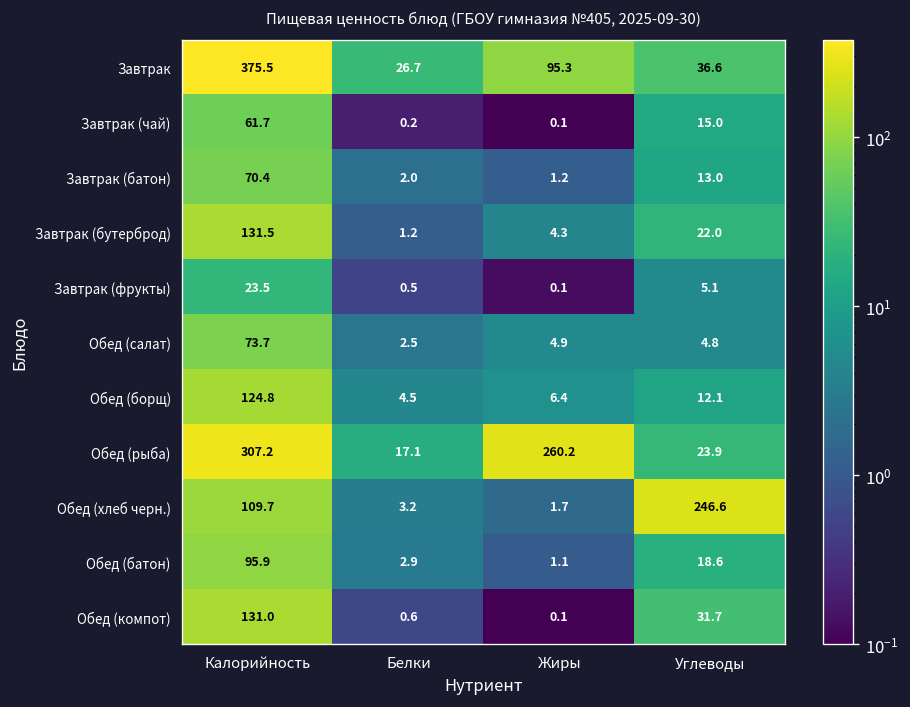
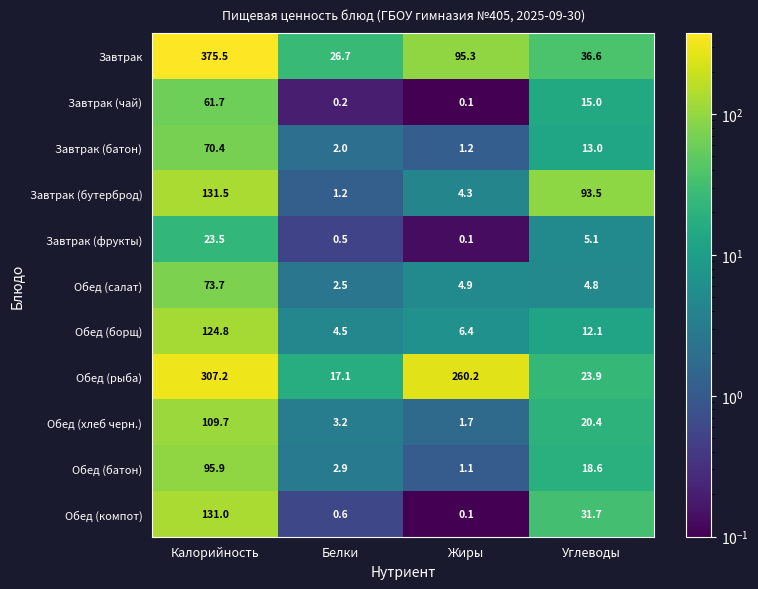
  {
    "Завтрак": {
      "Калорийность": 375.5,
      "Белки": 26.7,
      "Жиры": 95.3,
      "Углеводы": 36.6
    },
    "Завтрак (чай)": {
      "Калорийность": 61.7,
      "Белки": 0.2,
      "Жиры": 0.1,
      "Углеводы": 15.0
    },
    "Завтрак (батон)": {
      "Калорийность": 70.4,
      "Белки": 2.0,
      "Жиры": 1.2,
      "Углеводы": 13.0
    },
    "Завтрак (бутерброд)": {
      "Калорийность": 131.5,
      "Белки": 1.2,
      "Жиры": 4.3,
-     "Углеводы": 22.0
+     "Углеводы": 93.5
    },
    "Завтрак (фрукты)": {
      "Калорийность": 23.5,
      "Белки": 0.5,
      "Жиры": 0.1,
      "Углеводы": 5.1
    },
    "Обед (салат)": {
      "Калорийность": 73.7,
      "Белки": 2.5,
      "Жиры": 4.9,
      "Углеводы": 4.8
    },
    "Обед (борщ)": {
      "Калорийность": 124.8,
      "Белки": 4.5,
      "Жиры": 6.4,
      "Углеводы": 12.1
    },
    "Обед (рыба)": {
      "Калорийность": 307.2,
      "Белки": 17.1,
      "Жиры": 260.2,
      "Углеводы": 23.9
    },
    "Обед (хлеб черн.)": {
      "Калорийность": 109.7,
      "Белки": 3.2,
      "Жиры": 1.7,
-     "Углеводы": 246.6
+     "Углеводы": 20.4
    },
    "Обед (батон)": {
      "Калорийность": 95.9,
      "Белки": 2.9,
      "Жиры": 1.1,
      "Углеводы": 18.6
    },
    "Обед (компот)": {
      "Калорийность": 131.0,
      "Белки": 0.6,
      "Жиры": 0.1,
      "Углеводы": 31.7
    }
  }
